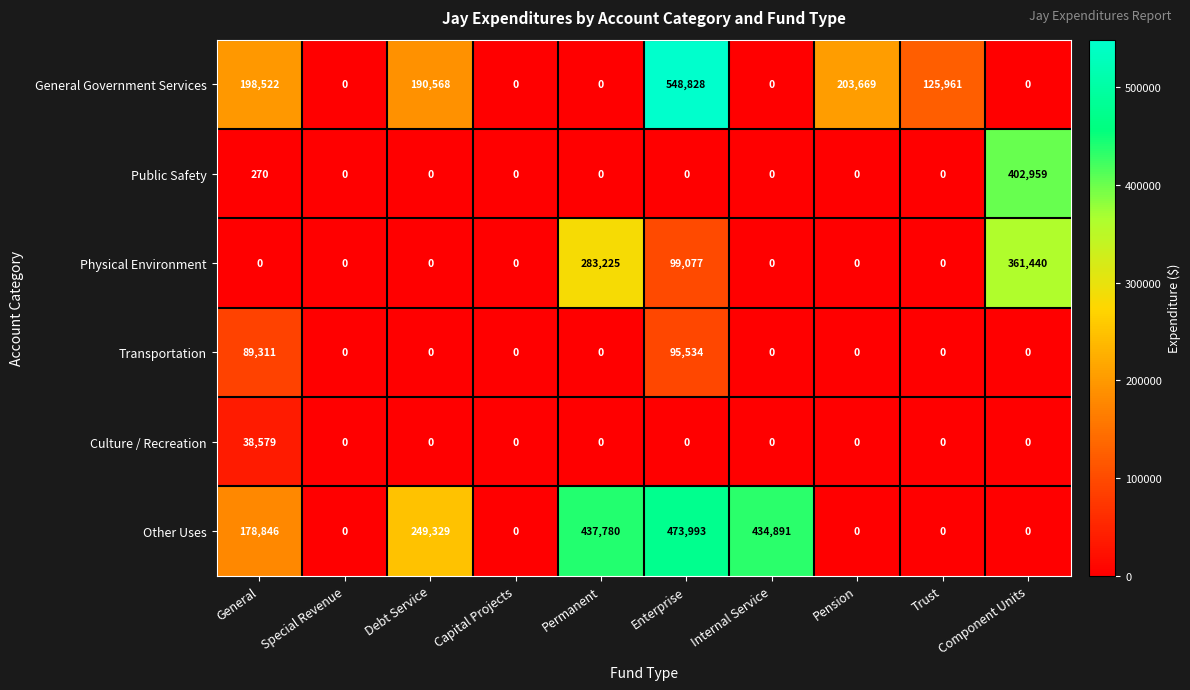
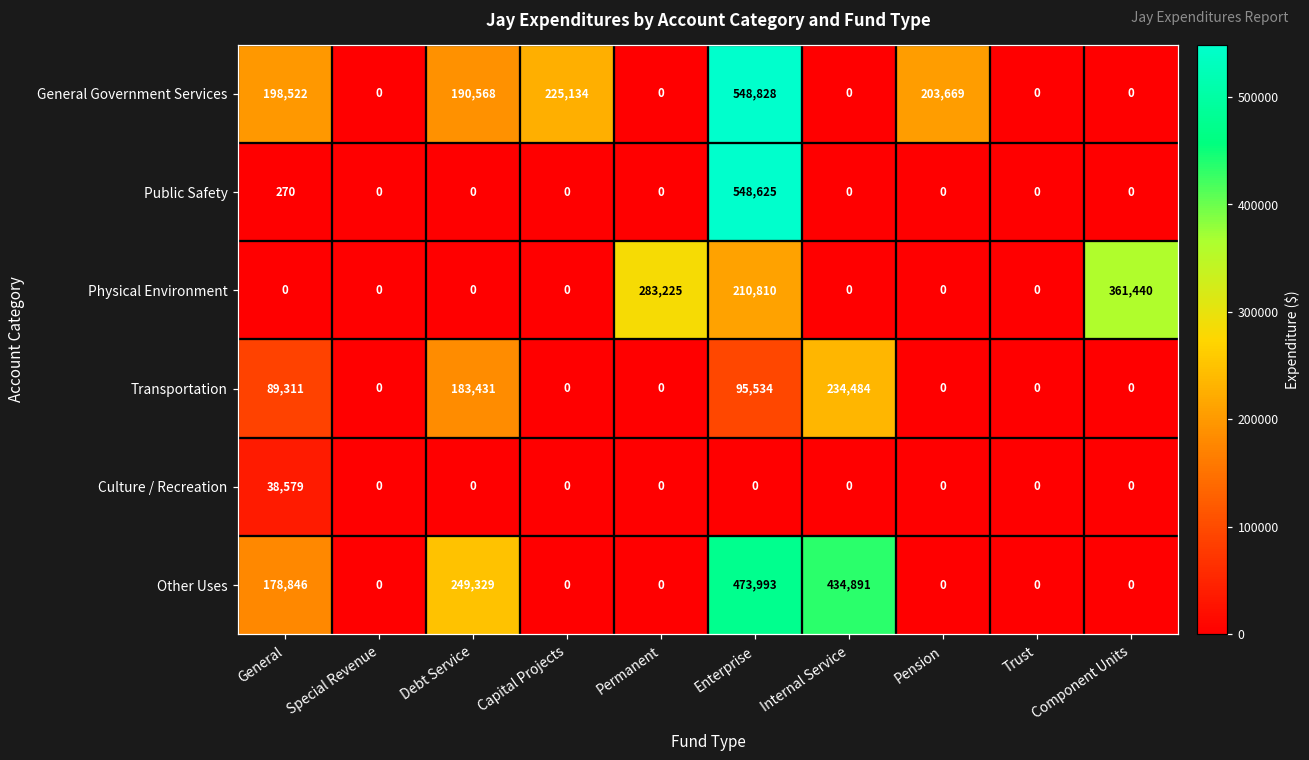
  {
    "General Government Services": {
      "General": "198,522",
      "Special Revenue": "0",
      "Debt Service": "190,568",
-     "Capital Projects": "0",
+     "Capital Projects": "225,134",
      "Permanent": "0",
      "Enterprise": "548,828",
      "Internal Service": "0",
      "Pension": "203,669",
-     "Trust": "125,961",
+     "Trust": "0",
      "Component Units": "0"
    },
    "Public Safety": {
      "General": "270",
      "Special Revenue": "0",
      "Debt Service": "0",
      "Capital Projects": "0",
      "Permanent": "0",
-     "Enterprise": "0",
+     "Enterprise": "548,625",
      "Internal Service": "0",
      "Pension": "0",
      "Trust": "0",
-     "Component Units": "402,959"
+     "Component Units": "0"
    },
    "Physical Environment": {
      "General": "0",
      "Special Revenue": "0",
      "Debt Service": "0",
      "Capital Projects": "0",
      "Permanent": "283,225",
-     "Enterprise": "99,077",
+     "Enterprise": "210,810",
      "Internal Service": "0",
      "Pension": "0",
      "Trust": "0",
      "Component Units": "361,440"
    },
    "Transportation": {
      "General": "89,311",
      "Special Revenue": "0",
-     "Debt Service": "0",
+     "Debt Service": "183,431",
      "Capital Projects": "0",
      "Permanent": "0",
      "Enterprise": "95,534",
-     "Internal Service": "0",
+     "Internal Service": "234,484",
      "Pension": "0",
      "Trust": "0",
      "Component Units": "0"
    },
    "Culture / Recreation": {
      "General": "38,579",
      "Special Revenue": "0",
      "Debt Service": "0",
      "Capital Projects": "0",
      "Permanent": "0",
      "Enterprise": "0",
      "Internal Service": "0",
      "Pension": "0",
      "Trust": "0",
      "Component Units": "0"
    },
    "Other Uses": {
      "General": "178,846",
      "Special Revenue": "0",
      "Debt Service": "249,329",
      "Capital Projects": "0",
-     "Permanent": "437,780",
+     "Permanent": "0",
      "Enterprise": "473,993",
      "Internal Service": "434,891",
      "Pension": "0",
      "Trust": "0",
      "Component Units": "0"
    }
  }
